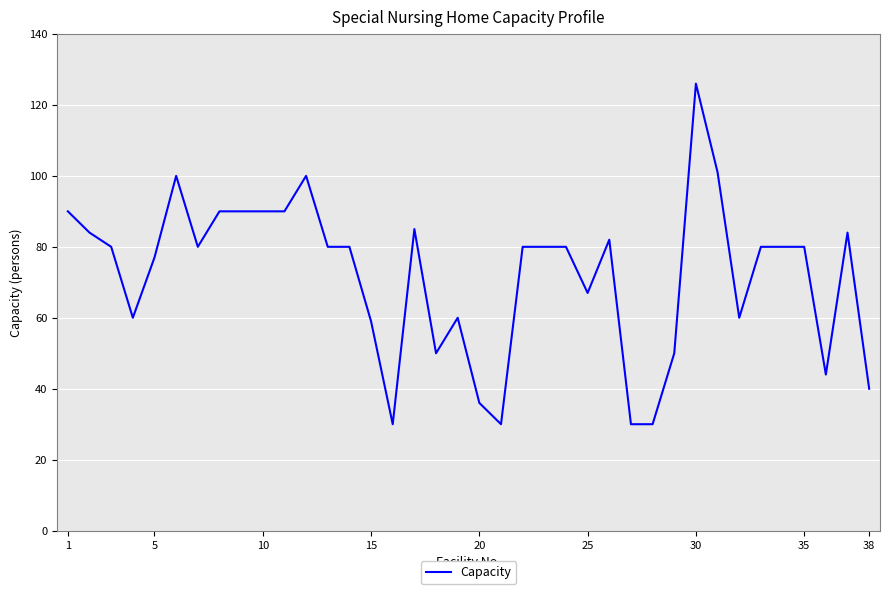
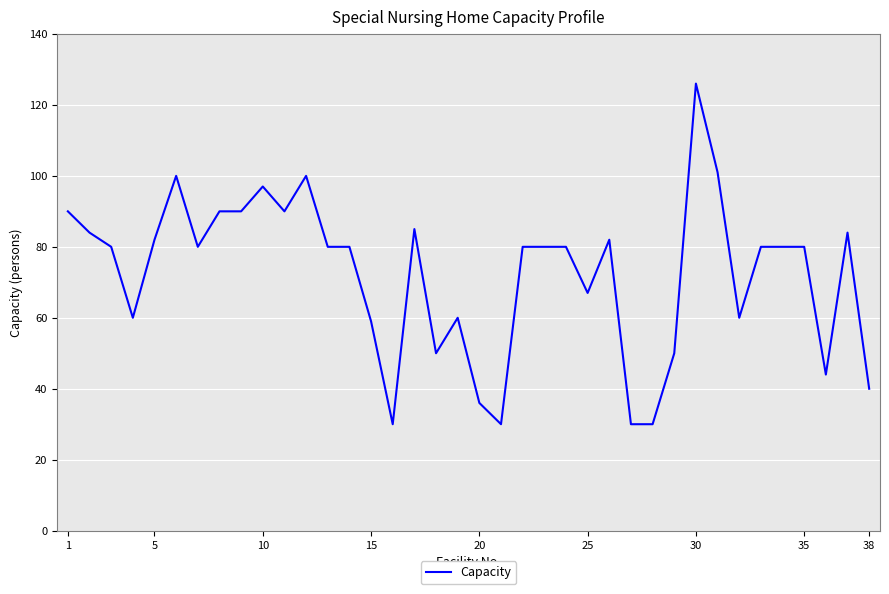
  {
    "1": 90,
-   "5": 77,
-   "10": 90,
+   "5": 82,
+   "10": 97,
    "15": 59,
    "20": 36,
    "25": 67,
    "30": 126,
    "35": 80,
    "38": 40
  }
